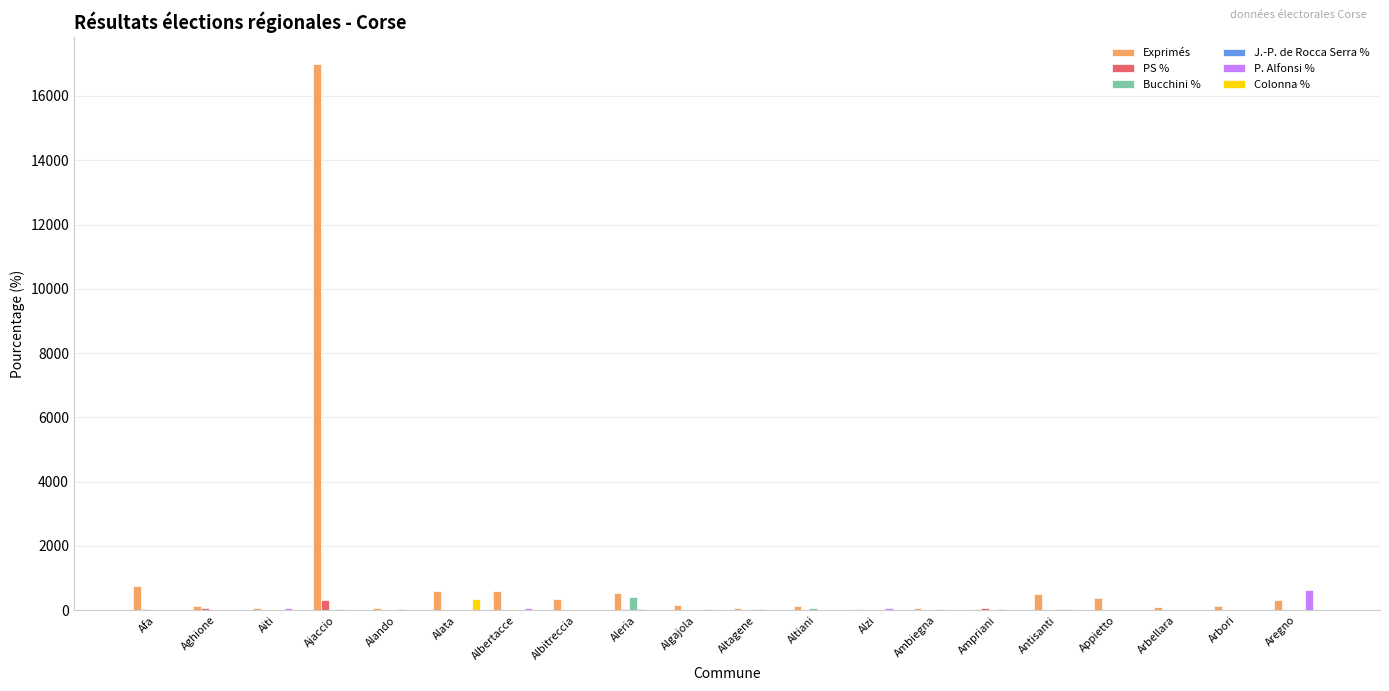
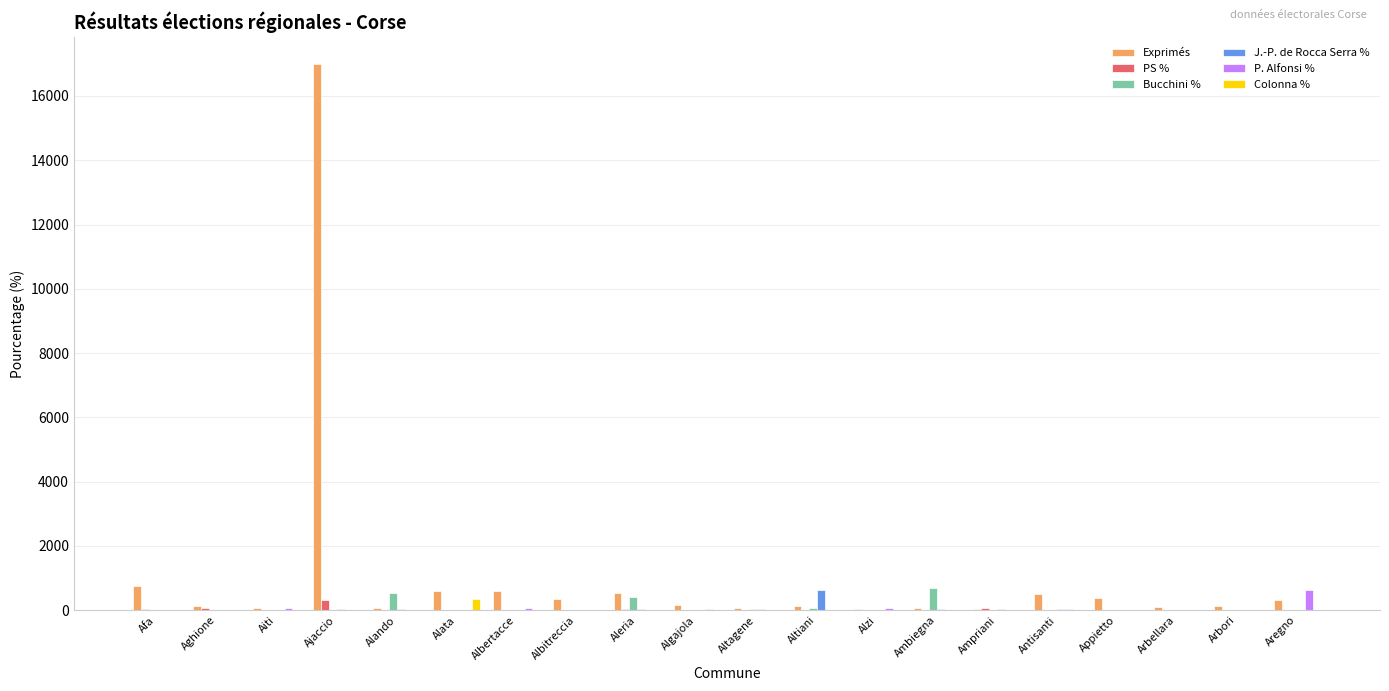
  {
    "Exprimés": {
      "Afa": 700,
      "Aghione": 100,
      "Aiti": 100,
      "Ajaccio": 17000,
      "Alata": 600,
      "Albertacce": 600,
      "Albitreccia": 400,
      "Aleria": 500,
      "Algajola": 200,
      "Altiani": 100,
      "Antisanti": 500,
      "Appietto": 400,
      "Arbellara": 100,
      "Arbori": 100,
      "Aregno": 300
    },
    "PS %": {
      "Aiti": 0,
      "Ajaccio": 300
    },
    "Bucchini %": {
-     "Alando": 0,
+     "Alando": 600,
      "Aleria": 400,
-     "Ambiegna": 0,
+     "Ambiegna": 700,
      "Ampriani": 0
    },
    "J.-P. de Rocca Serra %": {
-     "Altiani": 0
+     "Altiani": 600
    },
    "P. Alfonsi %": {
      "Aghione": 0,
      "Aiti": 100,
      "Albertacce": 100,
      "Altagene": 0,
      "Ambiegna": 0,
      "Ampriani": 0,
      "Aregno": 600
    },
    "Colonna %": {
      "Aiti": 0,
      "Alata": 300,
      "Aleria": 0,
      "Altiani": 0,
      "Alzi": 0,
      "Ambiegna": 0,
      "Ampriani": 0
    }
  }
